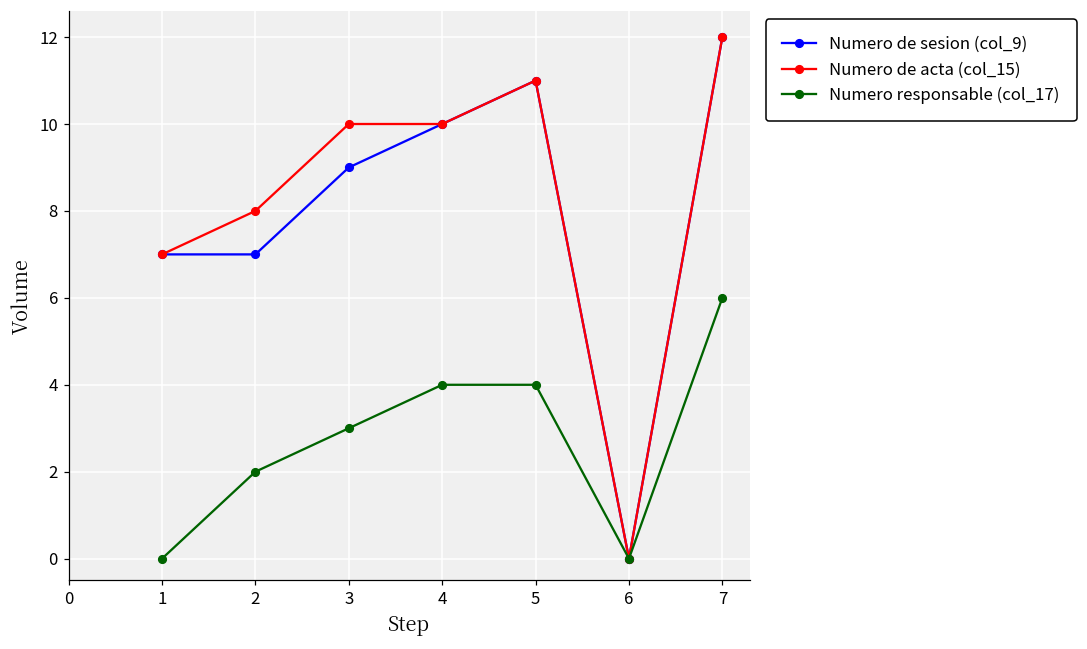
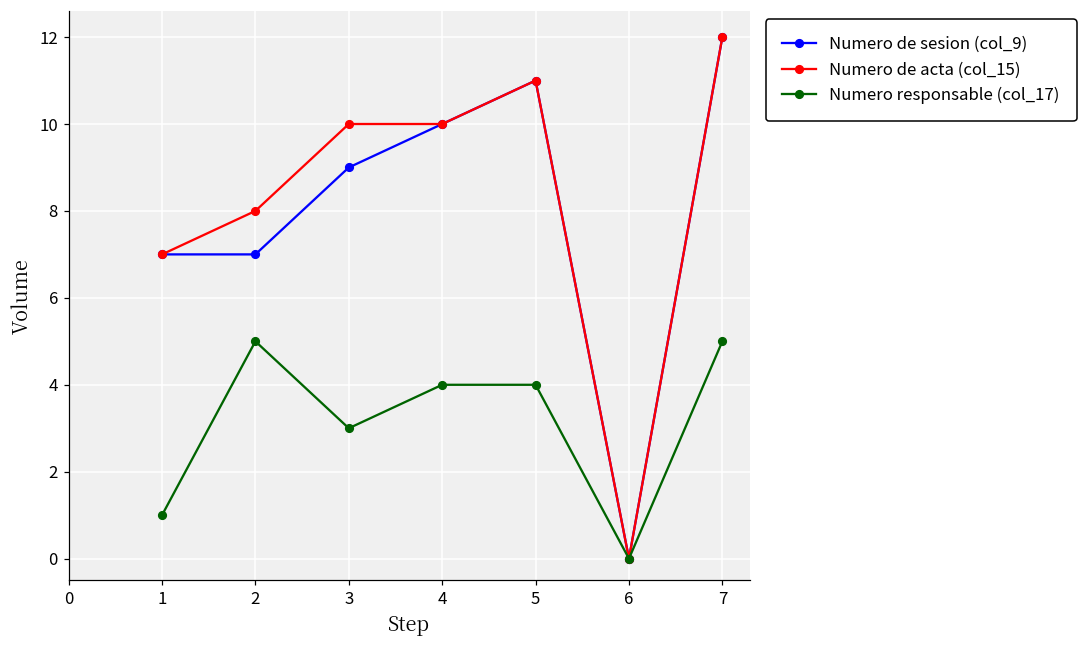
  {
    "Numero de sesion (col_9)": {
      "2": 7,
      "3": 9
    },
    "Numero de acta (col_15)": {
      "2": 8,
      "3": 10
    },
    "Numero responsable (col_17)": {
-     "1": 0,
-     "2": 2,
+     "1": 1,
+     "2": 5,
      "3": 3,
      "4": 4,
      "5": 4,
-     "7": 6
+     "7": 5
    }
  }
